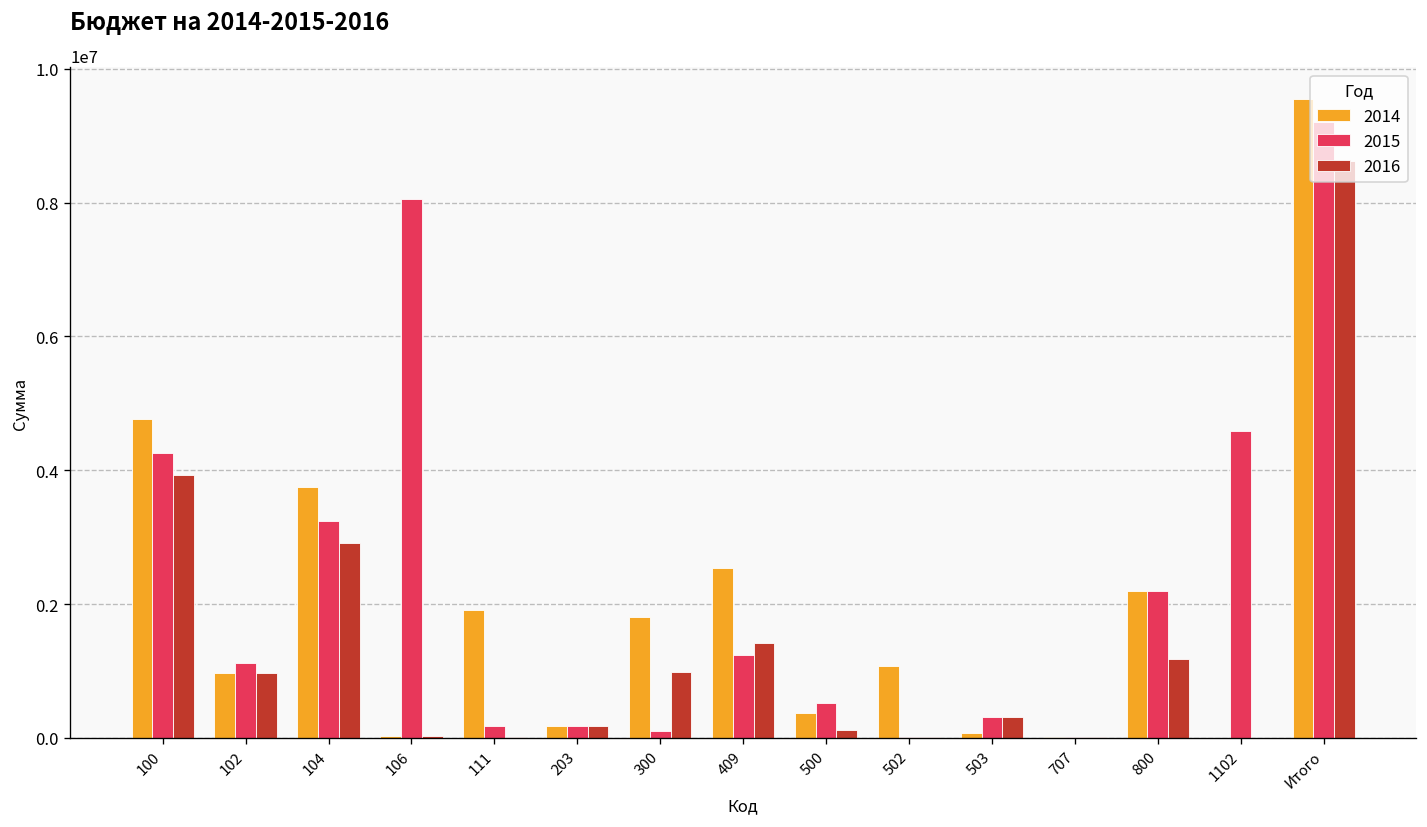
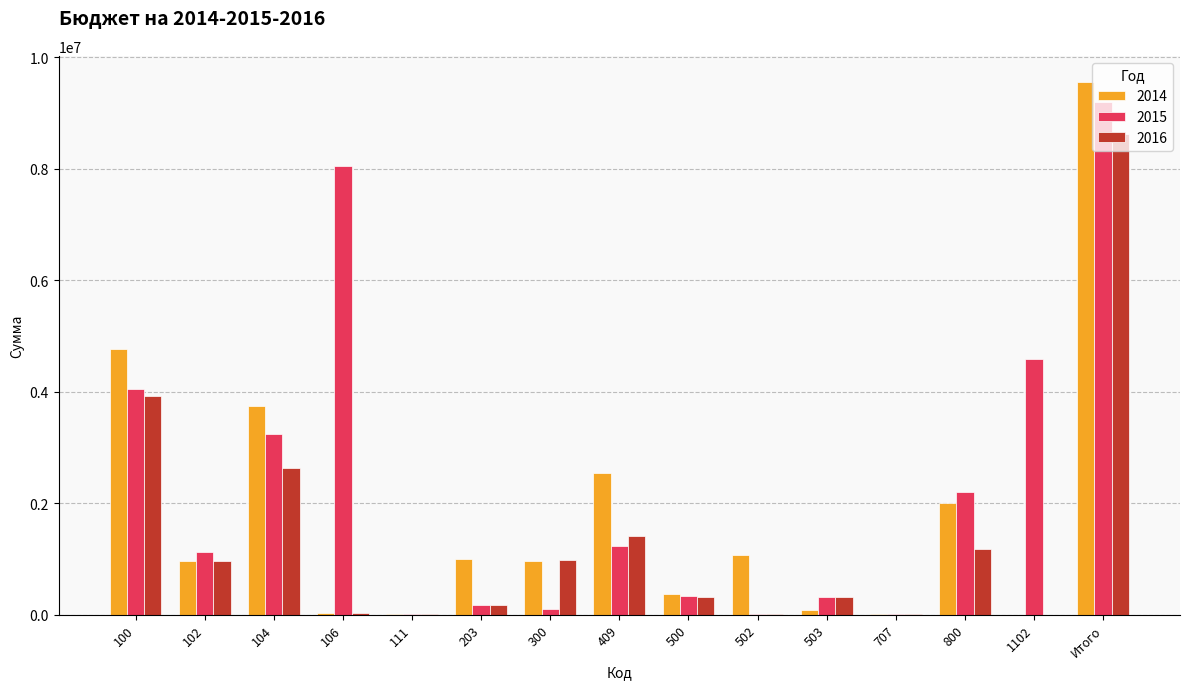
  {
    "2014": {
      "100": 4800000,
      "102": 1000000,
      "104": 3800000,
-     "111": 1900000,
-     "203": 200000,
-     "300": 1800000,
+     "111": 0,
+     "203": 1000000,
+     "300": 1000000,
      "409": 2500000,
      "500": 400000,
      "502": 1100000,
      "503": 100000,
-     "800": 2200000,
+     "800": 2000000,
      "Итого": 9500000
    },
    "2015": {
-     "100": 4300000,
+     "100": 4000000,
      "102": 1100000,
      "104": 3200000,
      "106": 8100000,
-     "111": 200000,
+     "111": 0,
      "203": 200000,
      "300": 100000,
      "409": 1200000,
-     "500": 500000,
+     "500": 300000,
      "503": 300000,
      "800": 2200000,
      "1102": 4600000
    },
    "2016": {
      "100": 3900000,
      "102": 1000000,
-     "104": 2900000,
+     "104": 2600000,
      "203": 200000,
      "300": 1000000,
      "409": 1400000,
-     "500": 100000,
+     "500": 300000,
      "503": 300000,
      "800": 1200000
    }
  }
